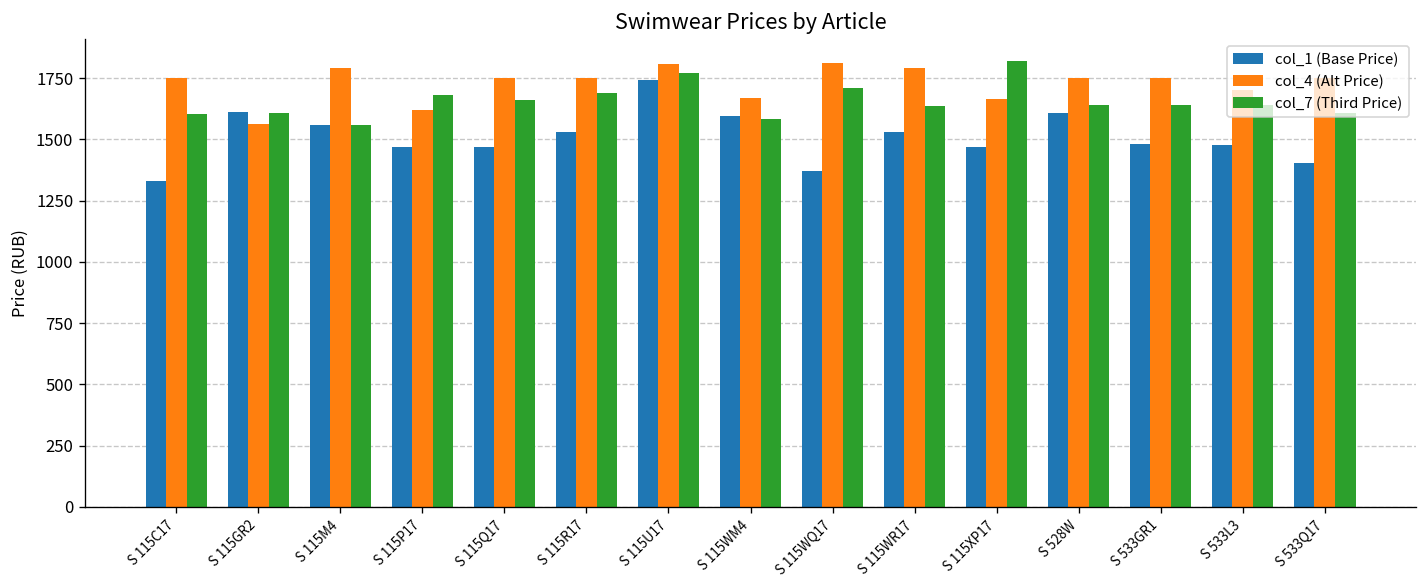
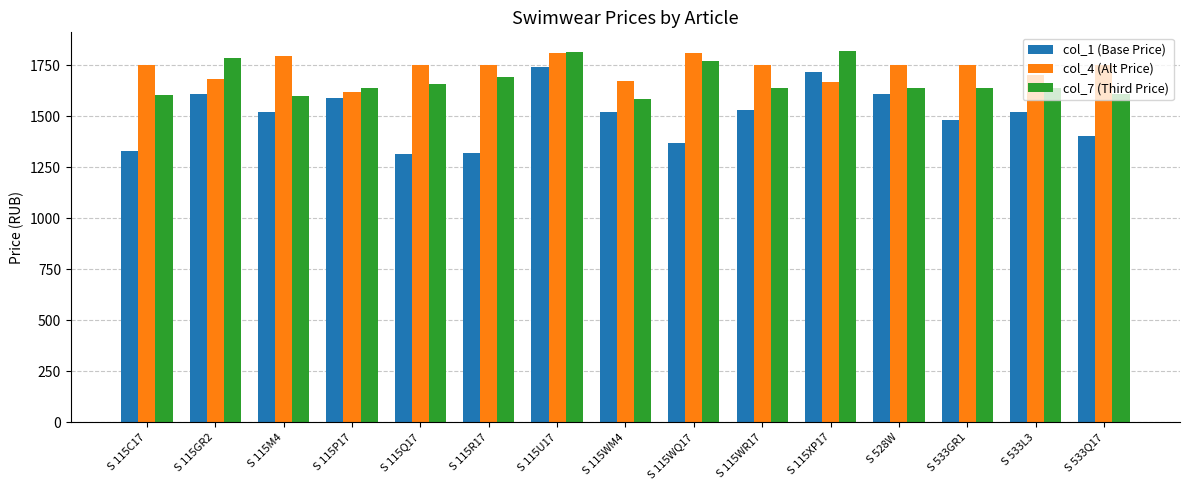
  {
    "col_1 (Base Price)": {
      "S 115C17": 1330,
      "S 115GR2": 1610,
-     "S 115M4": 1560,
-     "S 115P17": 1470,
-     "S 115Q17": 1470,
-     "S 115R17": 1530,
+     "S 115M4": 1520,
+     "S 115P17": 1590,
+     "S 115Q17": 1320,
+     "S 115R17": 1320,
      "S 115U17": 1740,
-     "S 115WM4": 1600,
+     "S 115WM4": 1520,
      "S 115WQ17": 1370,
      "S 115WR17": 1530,
-     "S 115XP17": 1470,
+     "S 115XP17": 1720,
      "S 528W": 1610,
      "S 533GR1": 1480,
-     "S 533L3": 1480,
+     "S 533L3": 1520,
      "S 533Q17": 1410
    },
    "col_4 (Alt Price)": {
      "S 115C17": 1750,
-     "S 115GR2": 1560,
+     "S 115GR2": 1680,
      "S 115M4": 1790,
      "S 115P17": 1620,
      "S 115Q17": 1750,
      "S 115R17": 1750,
      "S 115U17": 1810,
      "S 115WM4": 1670,
      "S 115WQ17": 1810,
-     "S 115WR17": 1790,
+     "S 115WR17": 1750,
      "S 115XP17": 1670,
      "S 528W": 1750,
      "S 533GR1": 1750
    },
    "col_7 (Third Price)": {
      "S 115C17": 1610,
-     "S 115GR2": 1610,
-     "S 115M4": 1560,
-     "S 115P17": 1680,
+     "S 115GR2": 1780,
+     "S 115M4": 1600,
+     "S 115P17": 1640,
      "S 115Q17": 1660,
      "S 115R17": 1690,
-     "S 115U17": 1770,
+     "S 115U17": 1810,
      "S 115WM4": 1580,
-     "S 115WQ17": 1710,
+     "S 115WQ17": 1770,
      "S 115WR17": 1640,
      "S 115XP17": 1820,
      "S 528W": 1640,
      "S 533GR1": 1640
    }
  }
